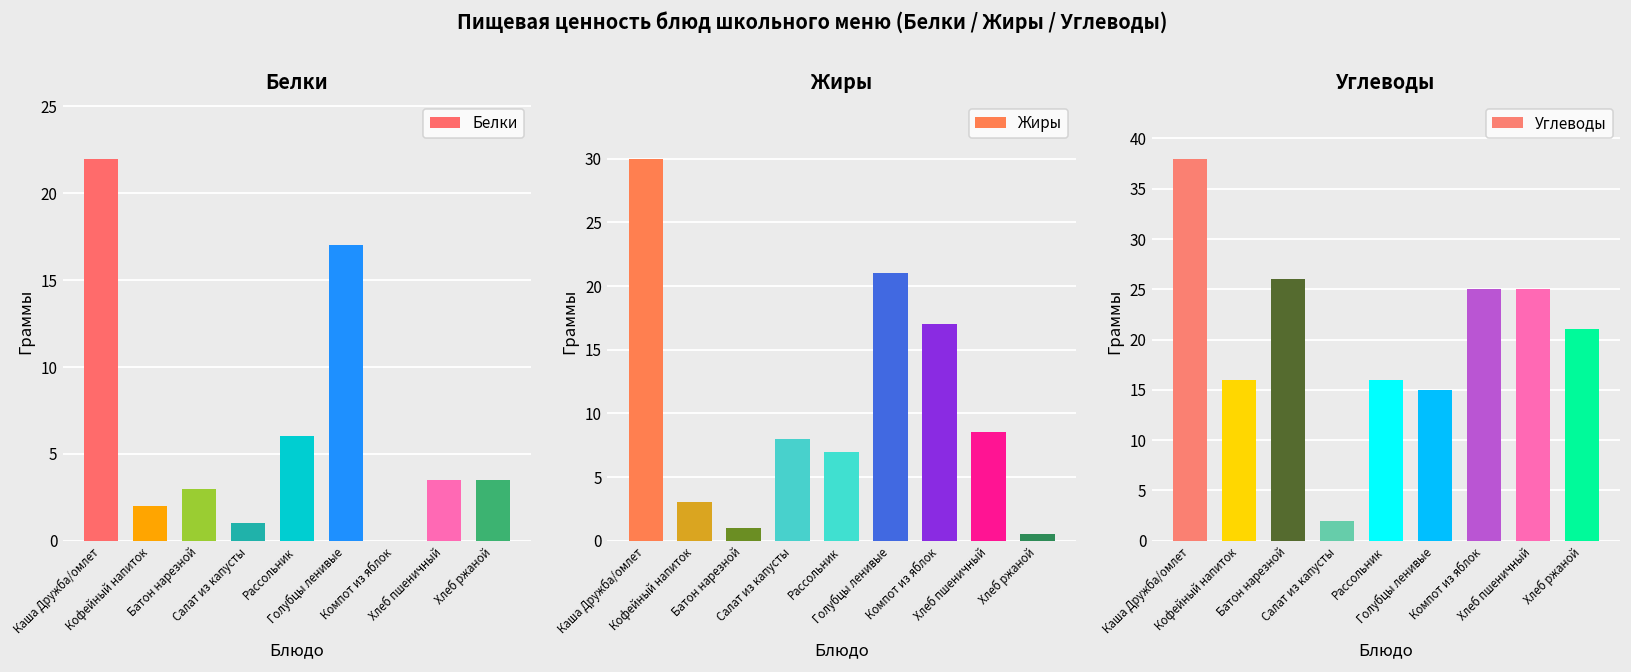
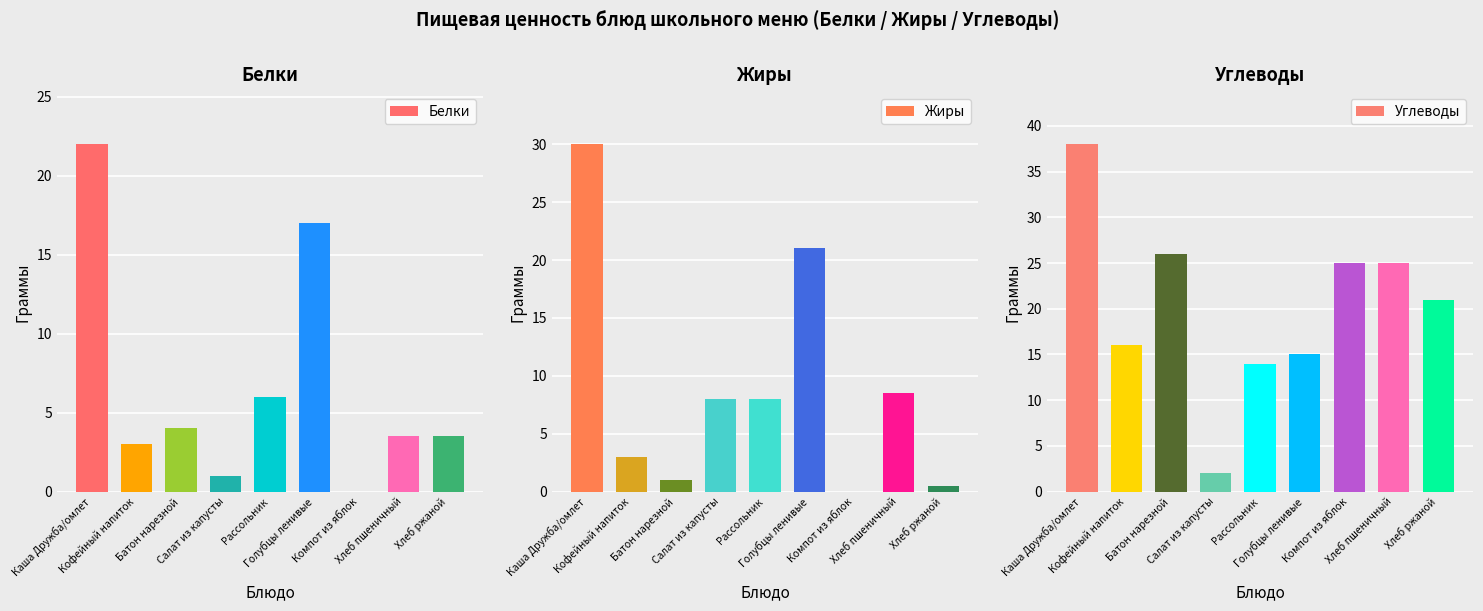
  {
    "Белки": {
      "Каша Дружба/омлет": 22,
-     "Кофейный напиток": 2,
-     "Батон нарезной": 3,
+     "Кофейный напиток": 3,
+     "Батон нарезной": 4,
      "Салат из капусты": 1,
      "Рассольник": 6,
      "Голубцы ленивые": 17,
      "Компот из яблок": 0,
      "Хлеб пшеничный": 3.5,
      "Хлеб ржаной": 3.5
    },
    "Жиры": {
      "Каша Дружба/омлет": 30,
      "Кофейный напиток": 3,
      "Батон нарезной": 1,
      "Салат из капусты": 8,
-     "Рассольник": 7,
+     "Рассольник": 8,
      "Голубцы ленивые": 21,
-     "Компот из яблок": 17,
+     "Компот из яблок": 0,
      "Хлеб пшеничный": 8.5,
      "Хлеб ржаной": 0.5
    },
    "Углеводы": {
      "Каша Дружба/омлет": 38,
      "Кофейный напиток": 16,
      "Батон нарезной": 26,
      "Салат из капусты": 2,
-     "Рассольник": 16,
+     "Рассольник": 14,
      "Голубцы ленивые": 15,
      "Компот из яблок": 25,
      "Хлеб пшеничный": 25,
      "Хлеб ржаной": 21
    }
  }
